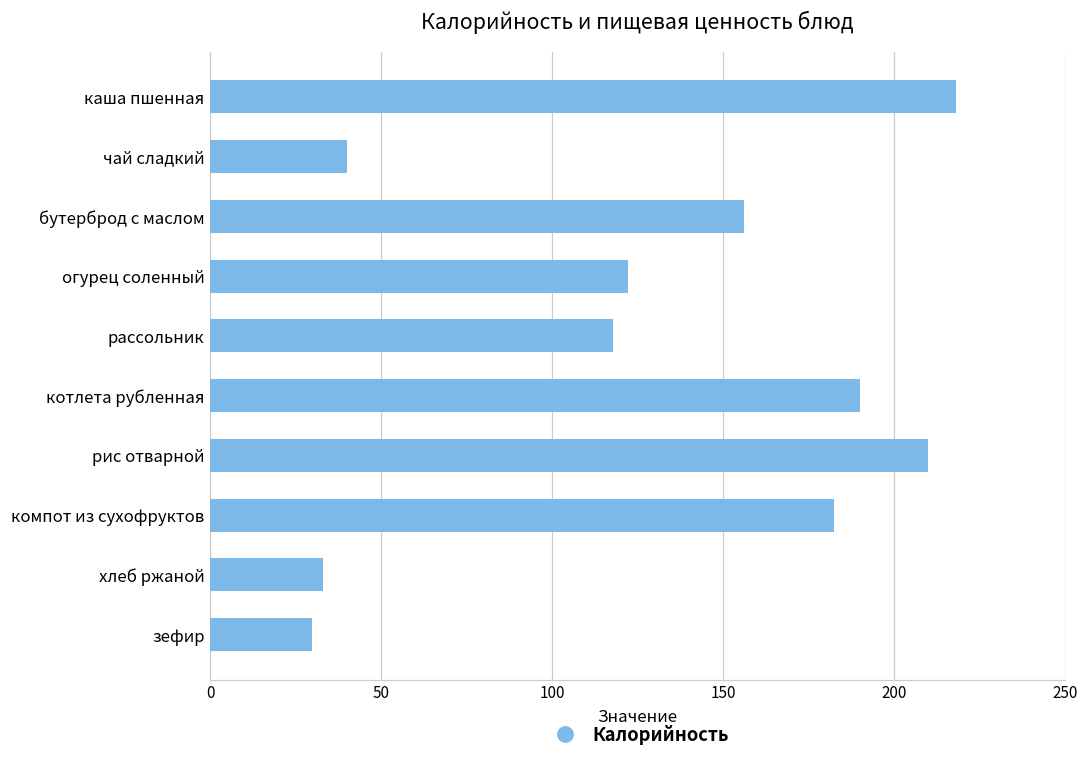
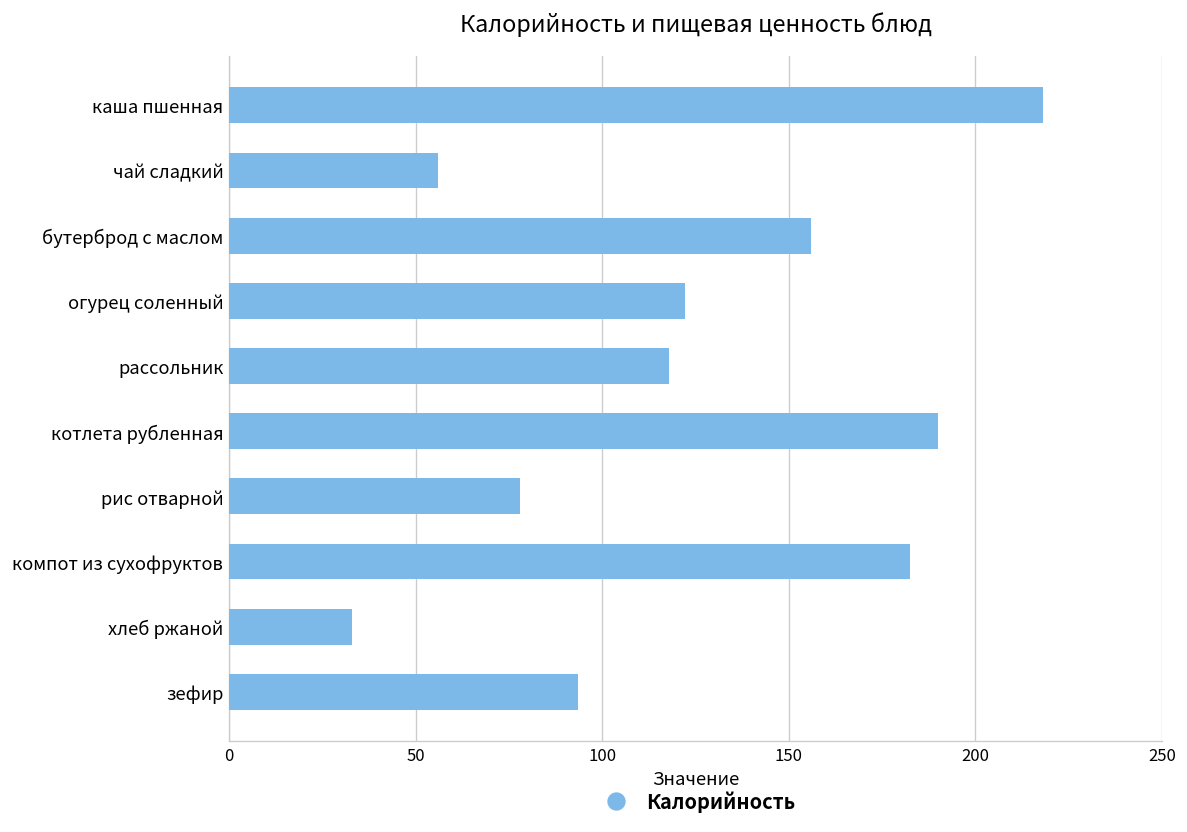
  {
    "каша пшенная": 218,
-   "чай сладкий": 40,
+   "чай сладкий": 56,
    "бутерброд с маслом": 156,
    "огурец соленный": 122,
    "рассольник": 118,
    "котлета рубленная": 190,
-   "рис отварной": 210,
+   "рис отварной": 78,
    "компот из сухофруктов": 182,
    "хлеб ржаной": 33,
-   "зефир": 30
+   "зефир": 94
  }
